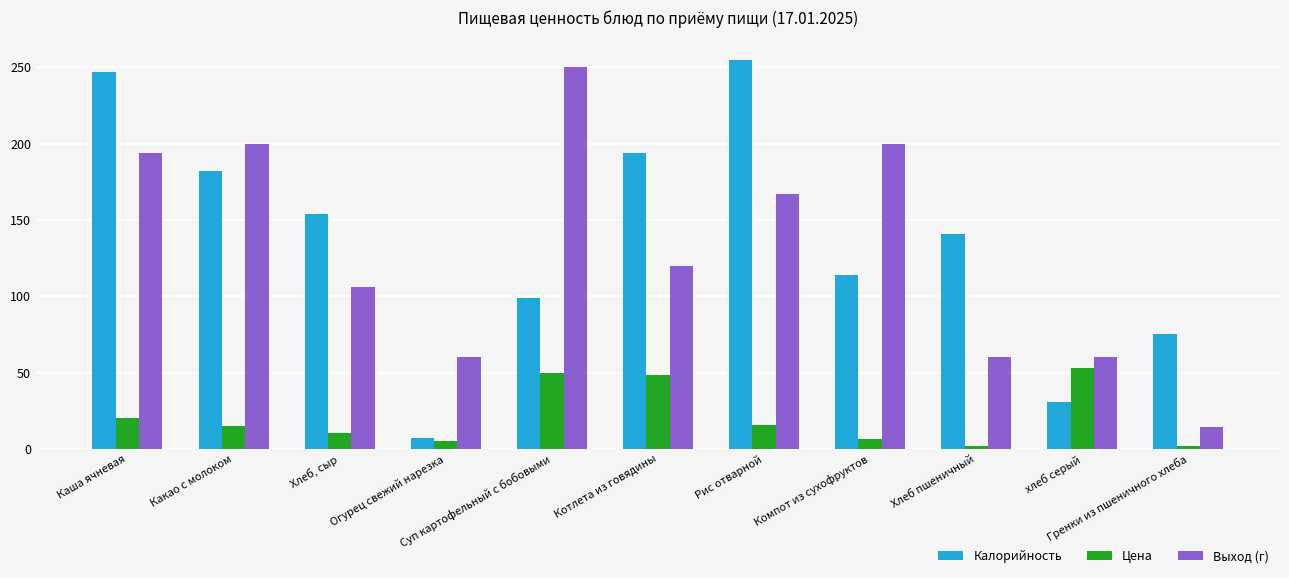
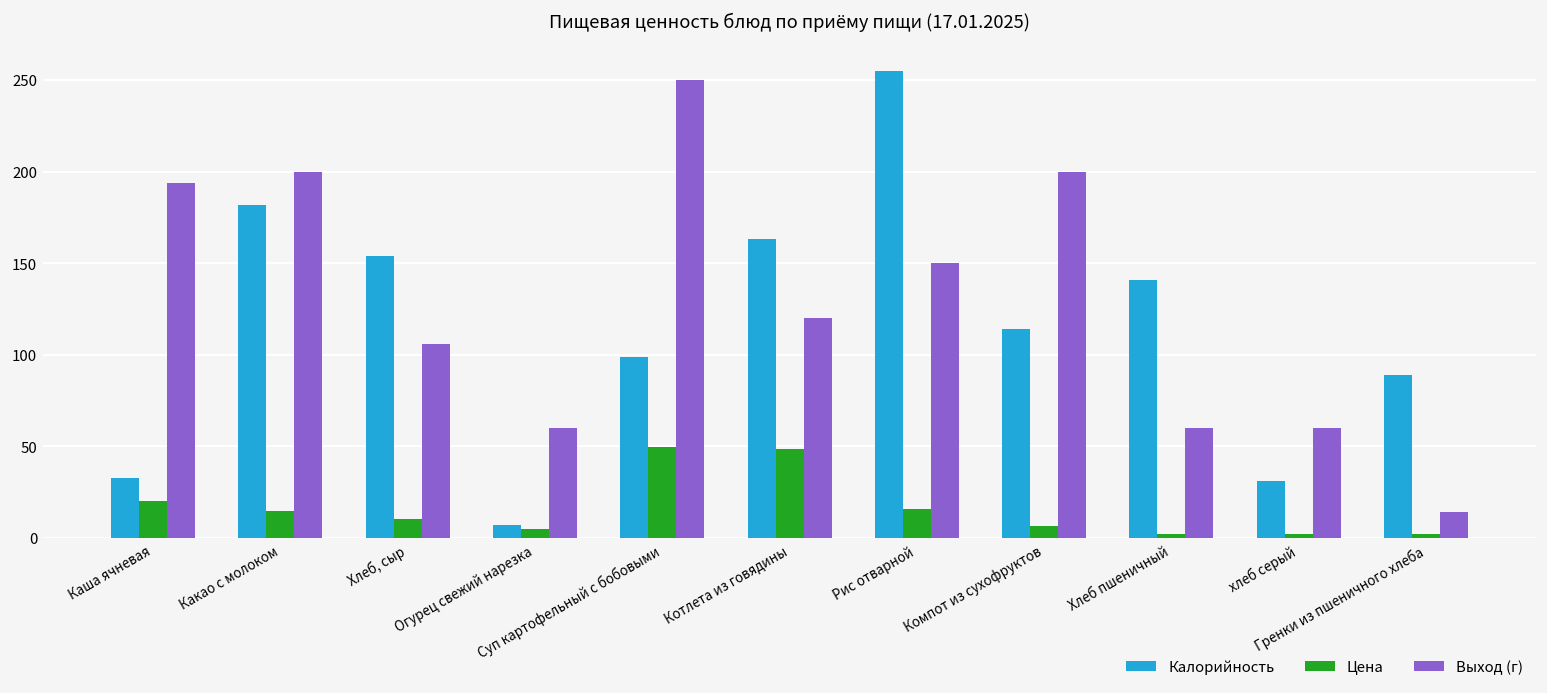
  {
    "Калорийность": {
-     "Каша ячневая": 247,
+     "Каша ячневая": 33,
      "Какао с молоком": 182,
      "Хлеб, сыр": 154,
      "Огурец свежий нарезка": 7,
      "Суп картофельный с бобовыми": 99,
-     "Котлета из говядины": 194,
+     "Котлета из говядины": 163,
      "Рис отварной": 255,
      "Компот из сухофруктов": 114,
      "Хлеб пшеничный": 141,
      "хлеб серый": 31,
-     "Гренки из пшеничного хлеба": 75
+     "Гренки из пшеничного хлеба": 89
    },
    "Цена": {
      "Каша ячневая": 20,
      "Какао с молоком": 15,
      "Хлеб, сыр": 11,
      "Огурец свежий нарезка": 5,
      "Суп картофельный с бобовыми": 50,
      "Котлета из говядины": 48,
      "Рис отварной": 16,
      "Компот из сухофруктов": 6,
      "Хлеб пшеничный": 2,
-     "хлеб серый": 53,
+     "хлеб серый": 2,
      "Гренки из пшеничного хлеба": 2
    },
    "Выход (г)": {
      "Каша ячневая": 194,
      "Какао с молоком": 200,
      "Хлеб, сыр": 106,
      "Огурец свежий нарезка": 60,
      "Суп картофельный с бобовыми": 250,
      "Котлета из говядины": 120,
-     "Рис отварной": 167,
+     "Рис отварной": 150,
      "Компот из сухофруктов": 200,
      "Хлеб пшеничный": 60,
      "хлеб серый": 60,
      "Гренки из пшеничного хлеба": 14
    }
  }
